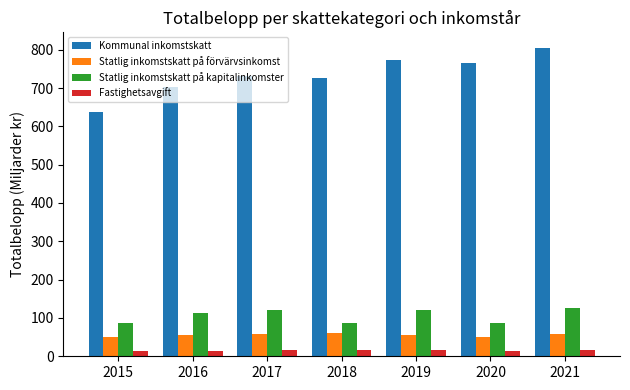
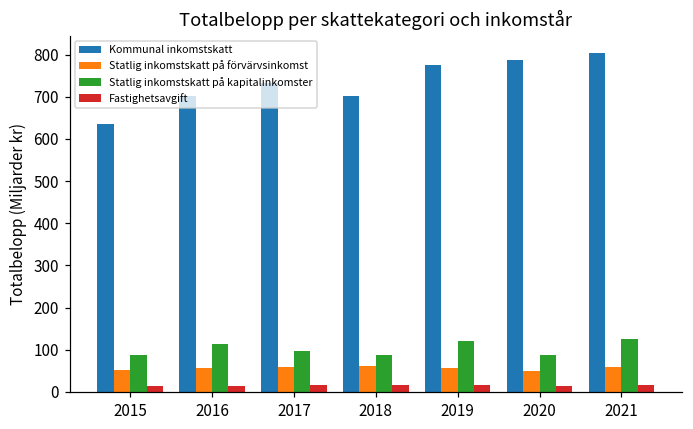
  {
    "Kommunal inkomstskatt": {
      "2015": 640,
-     "2018": 730,
+     "2018": 700,
      "2019": 770,
-     "2020": 770,
+     "2020": 790,
      "2021": 800
    },
    "Statlig inkomstskatt på förvärvsinkomst": {
      "2015": 50,
      "2016": 60,
      "2017": 60,
      "2018": 60,
      "2019": 60,
      "2020": 50,
      "2021": 60
    },
    "Statlig inkomstskatt på kapitalinkomster": {
      "2015": 90,
      "2016": 110,
-     "2017": 120,
+     "2017": 100,
      "2018": 90,
      "2019": 120,
      "2020": 90,
      "2021": 130
    },
    "Fastighetsavgift": {
      "2015": 10,
      "2016": 10,
      "2017": 20,
      "2018": 20,
      "2019": 20,
      "2020": 10,
      "2021": 20
    }
  }
